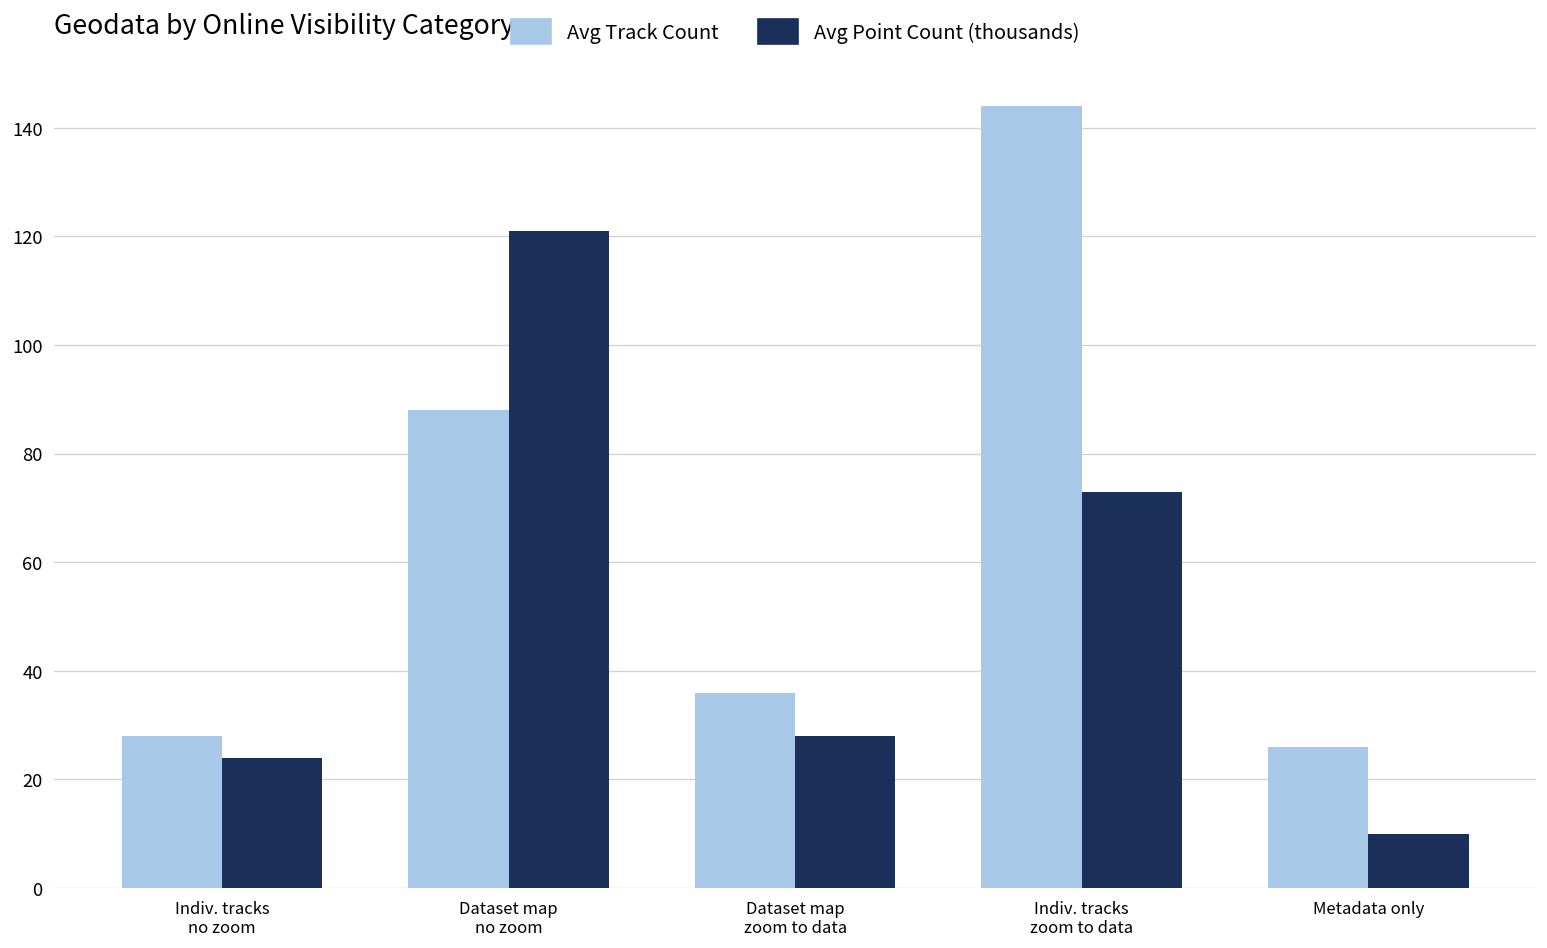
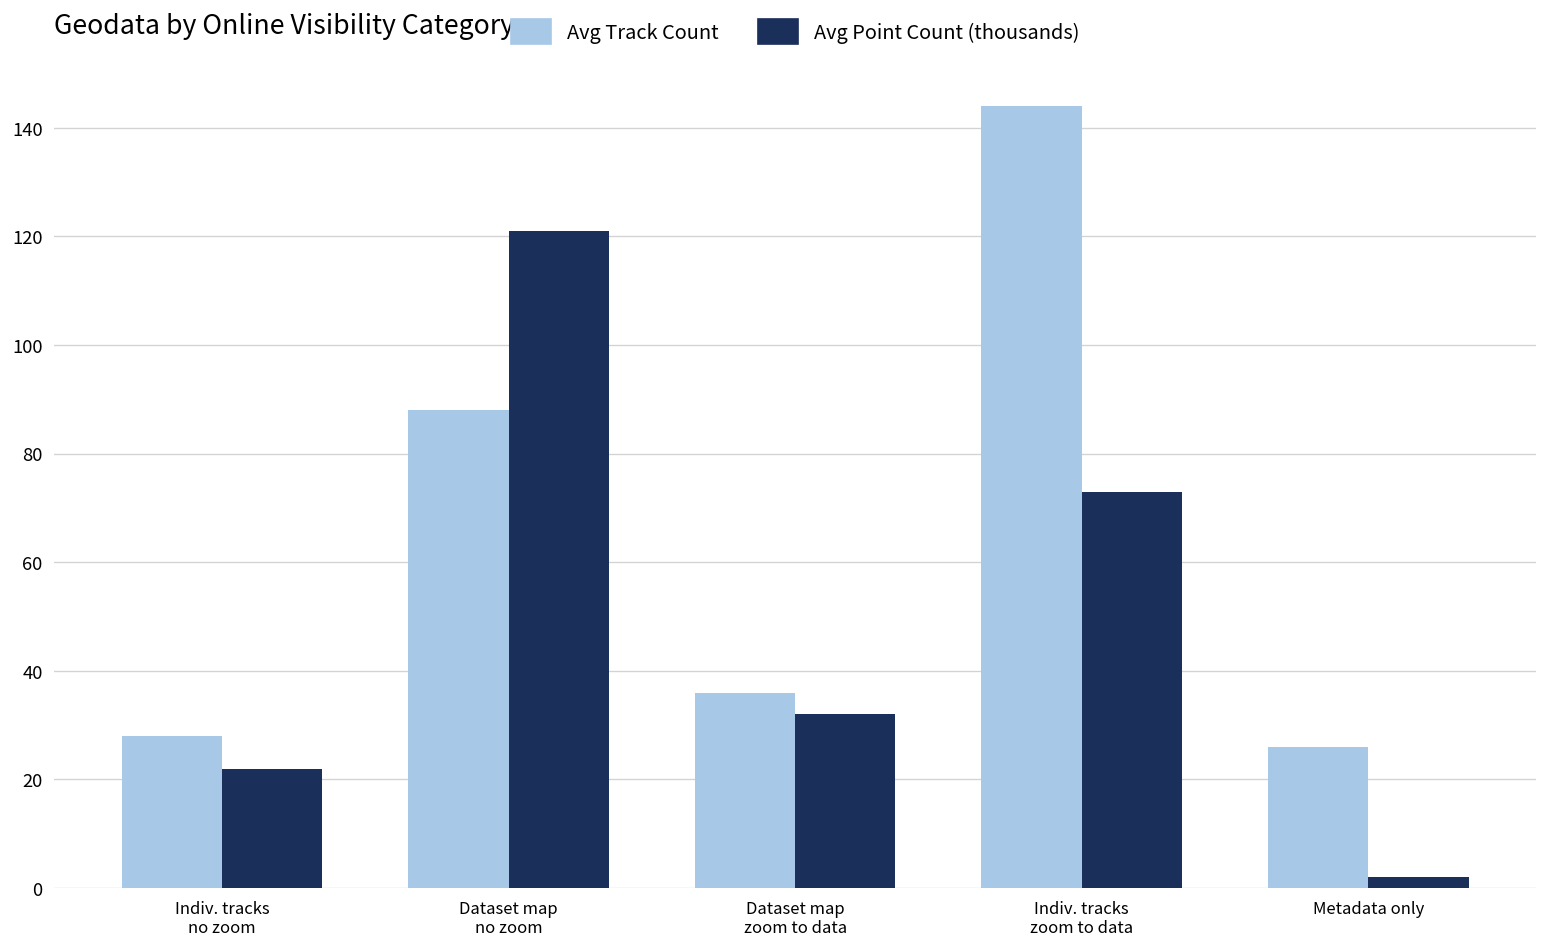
  {
    "Avg Track Count": {
      "Indiv. tracks no zoom": 28,
      "Dataset map no zoom": 88,
      "Dataset map zoom to data": 36,
      "Indiv. tracks zoom to data": 144,
      "Metadata only": 26
    },
    "Avg Point Count (thousands)": {
-     "Indiv. tracks no zoom": 24,
+     "Indiv. tracks no zoom": 22,
      "Dataset map no zoom": 121,
-     "Dataset map zoom to data": 28,
+     "Dataset map zoom to data": 32,
      "Indiv. tracks zoom to data": 73,
-     "Metadata only": 10
+     "Metadata only": 2
    }
  }
